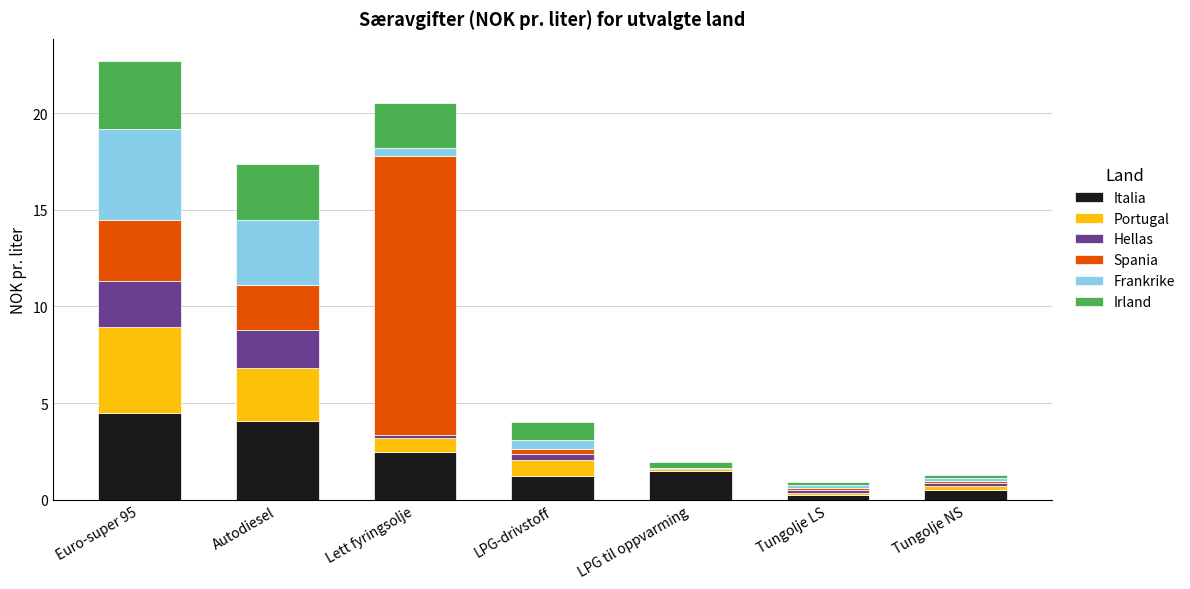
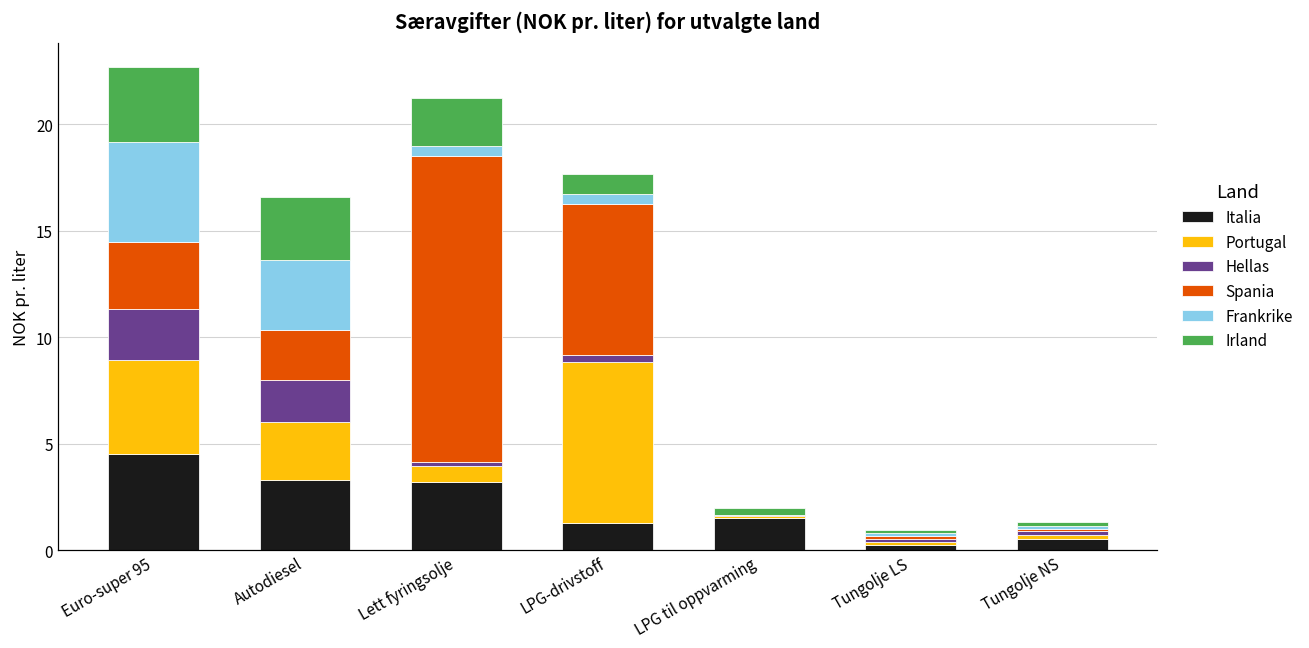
  {
    "Italia": {
      "Euro-super 95": 4.5,
-     "Autodiesel": 4.1,
-     "Lett fyringsolje": 2.5,
+     "Autodiesel": 3.3,
+     "Lett fyringsolje": 3.2,
      "LPG-drivstoff": 1.3,
      "LPG til oppvarming": 1.5,
      "Tungolje LS": 0.3,
      "Tungolje NS": 0.5
    },
    "Portugal": {
      "Euro-super 95": 4.4,
      "Autodiesel": 2.7,
      "Lett fyringsolje": 0.7,
-     "LPG-drivstoff": 0.8,
+     "LPG-drivstoff": 7.6,
      "Tungolje NS": 0.2
    },
    "Hellas": {
      "Euro-super 95": 2.4,
      "Autodiesel": 2.0,
      "Lett fyringsolje": 0.2,
      "LPG-drivstoff": 0.3,
      "Tungolje LS": 0.2,
      "Tungolje NS": 0.2
    },
    "Spania": {
      "Euro-super 95": 3.2,
      "Autodiesel": 2.3,
      "Lett fyringsolje": 14.4,
-     "LPG-drivstoff": 0.3,
+     "LPG-drivstoff": 7.1,
      "LPG til oppvarming": 0.0
    },
    "Frankrike": {
      "Euro-super 95": 4.7,
      "Autodiesel": 3.3,
      "Lett fyringsolje": 0.4,
      "LPG-drivstoff": 0.5,
      "LPG til oppvarming": 0.0,
      "Tungolje LS": 0.2,
      "Tungolje NS": 0.2
    },
    "Irland": {
      "Euro-super 95": 3.5,
      "Autodiesel": 2.9,
      "Lett fyringsolje": 2.3,
      "LPG-drivstoff": 0.9,
      "LPG til oppvarming": 0.3,
      "Tungolje LS": 0.1,
      "Tungolje NS": 0.1
    }
  }
